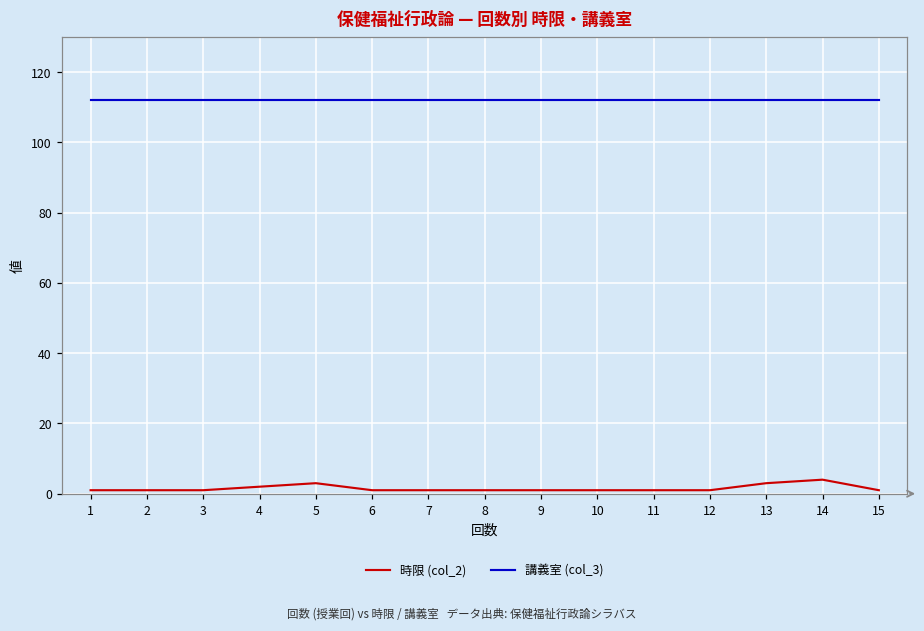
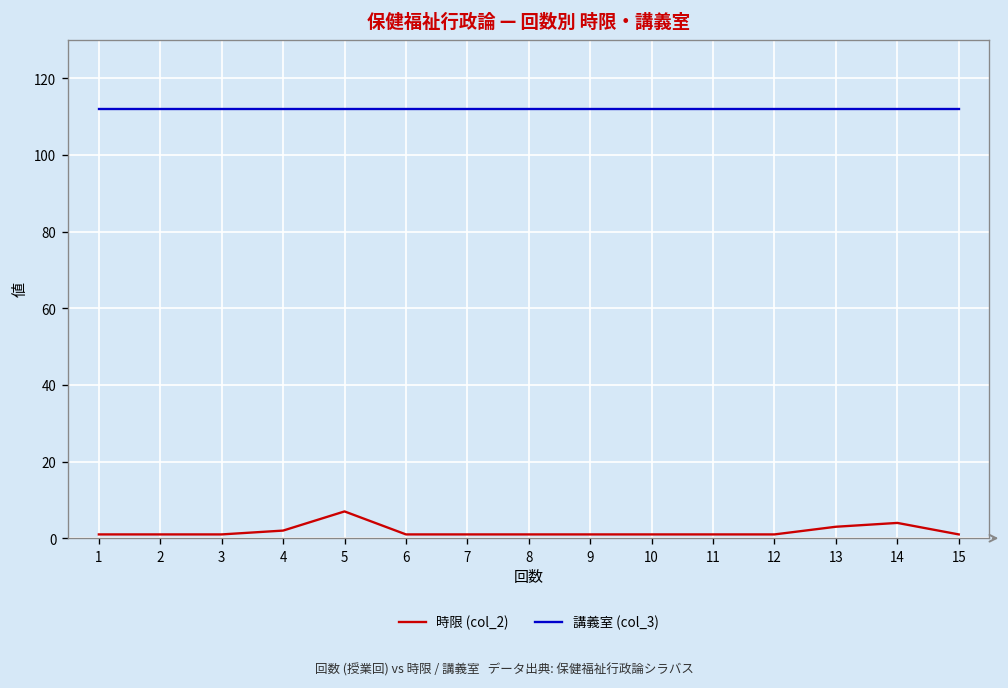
  {
    "時限 (col_2)": {
      "1": 1,
      "2": 1,
      "3": 1,
      "4": 2,
-     "5": 3,
+     "5": 7,
      "6": 1,
      "7": 1,
      "8": 1,
      "9": 1,
      "10": 1,
      "11": 1,
      "12": 1,
      "13": 3,
      "14": 4,
      "15": 1
    },
    "講義室 (col_3)": {
      "1": 112,
      "2": 112,
      "3": 112,
      "4": 112,
      "5": 112,
      "6": 112,
      "7": 112,
      "8": 112,
      "9": 112,
      "10": 112,
      "11": 112,
      "12": 112,
      "13": 112,
      "14": 112,
      "15": 112
    }
  }
